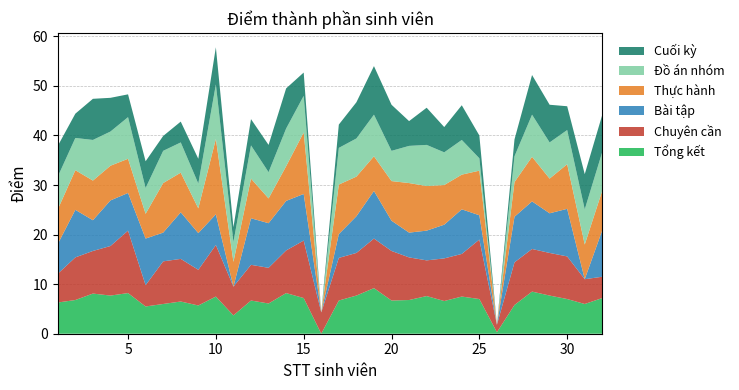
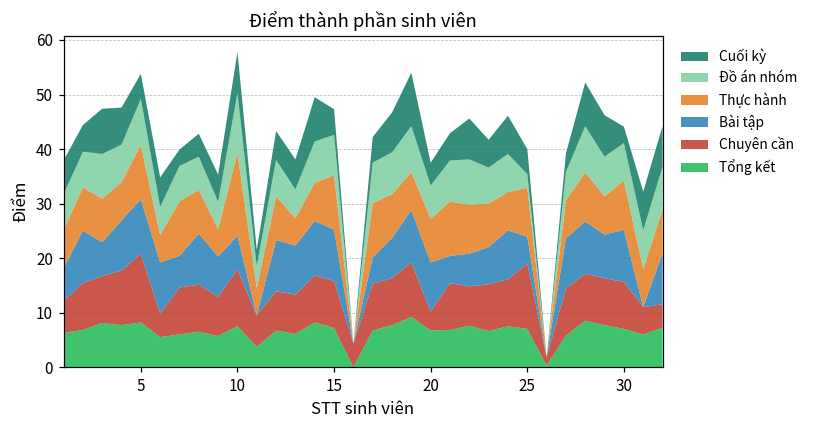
  {
    "Tổng kết": {
      "5": 8,
      "10": 8,
      "15": 7,
      "20": 7,
      "25": 7,
      "30": 7
    },
    "Chuyên cần": {
      "5": 13,
      "10": 10,
-     "15": 12,
-     "20": 10,
+     "15": 9,
+     "20": 3,
      "25": 12,
      "30": 9
    },
    "Bài tập": {
-     "5": 8,
+     "5": 10,
      "10": 6,
      "15": 9,
-     "20": 6,
+     "20": 9,
      "25": 5,
      "30": 10
    },
    "Thực hành": {
-     "5": 7,
+     "5": 10,
      "10": 15,
-     "15": 12,
+     "15": 10,
      "20": 8,
      "25": 9,
      "30": 9
    },
    "Đồ án nhóm": {
      "5": 8,
      "10": 11,
      "15": 7,
      "20": 6,
      "25": 3,
      "30": 7
    },
    "Cuối kỳ": {
      "5": 5,
      "10": 8,
      "15": 5,
-     "20": 9,
+     "20": 4,
      "25": 5,
-     "30": 5
+     "30": 3
    }
  }
